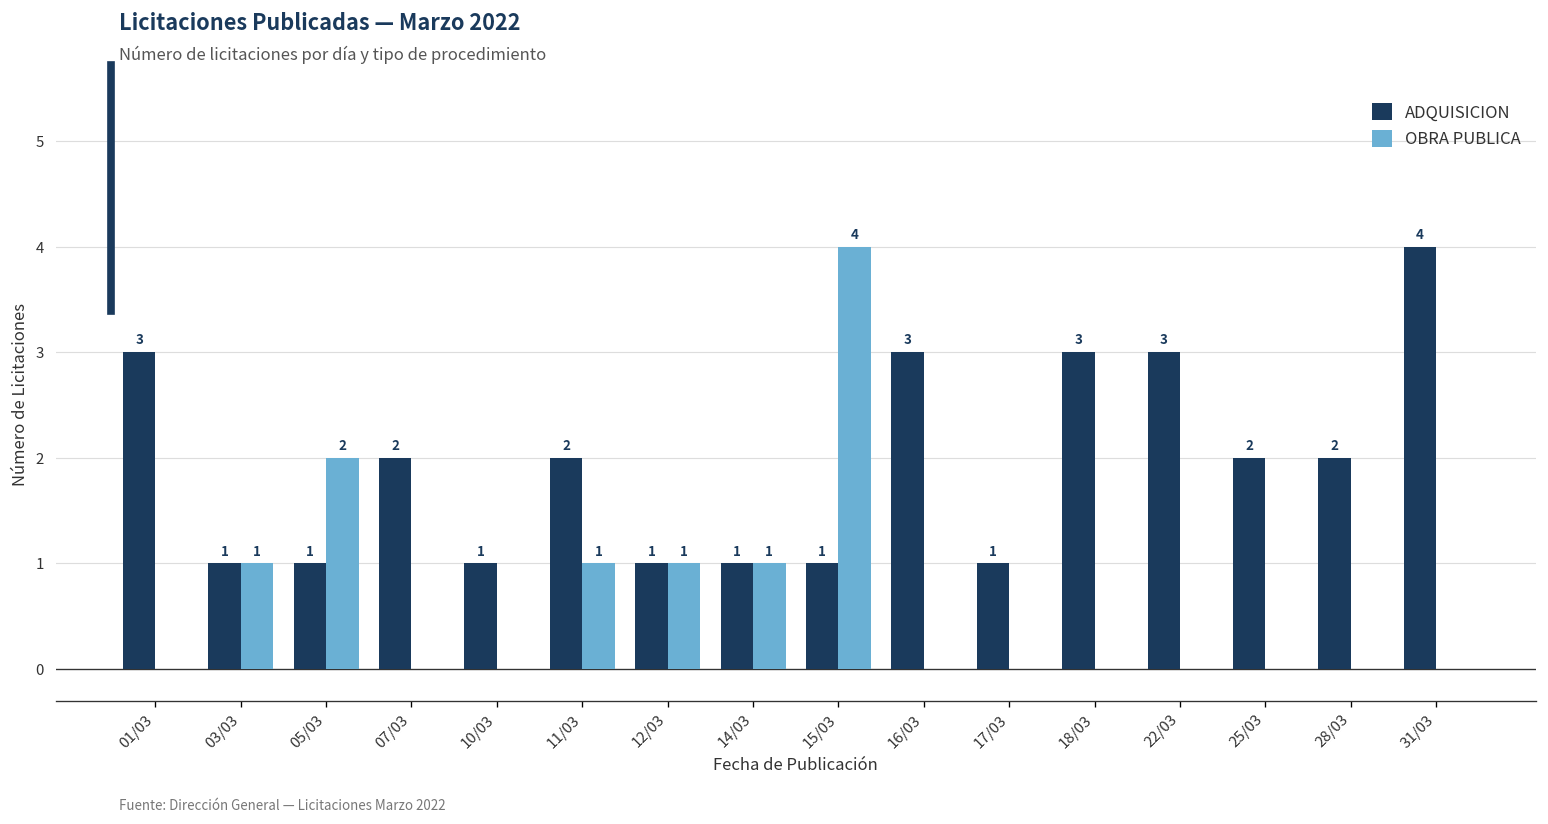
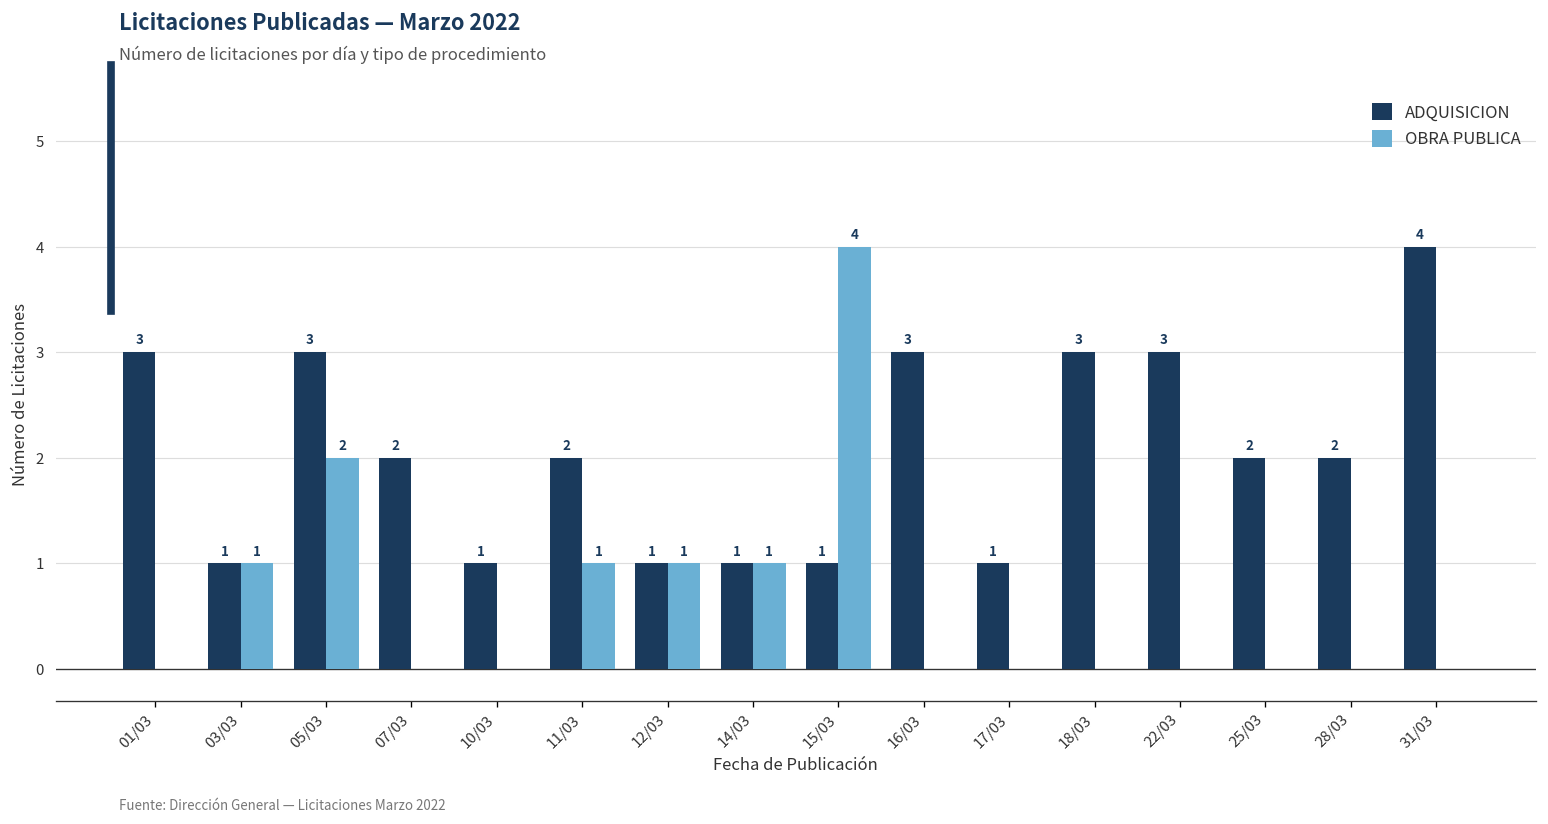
  {
    "ADQUISICION": {
      "01/03": 3,
      "03/03": 1,
-     "05/03": 1,
+     "05/03": 3,
      "07/03": 2,
      "10/03": 1,
      "11/03": 2,
      "12/03": 1,
      "14/03": 1,
      "15/03": 1,
      "16/03": 3,
      "17/03": 1,
      "18/03": 3,
      "22/03": 3,
      "25/03": 2,
      "28/03": 2,
      "31/03": 4
    },
    "OBRA PUBLICA": {
      "03/03": 1,
      "05/03": 2,
      "11/03": 1,
      "12/03": 1,
      "14/03": 1,
      "15/03": 4
    }
  }
